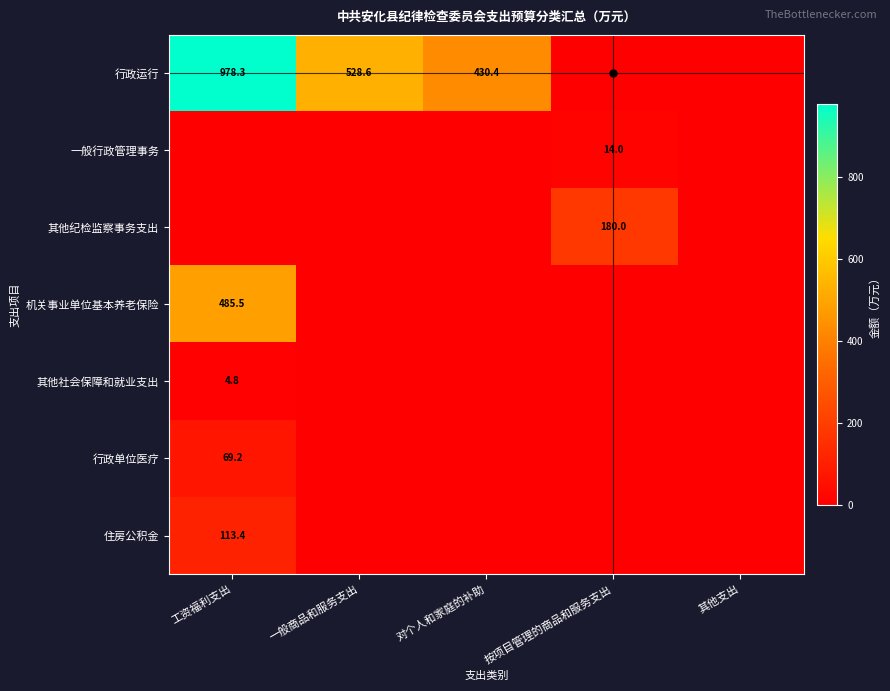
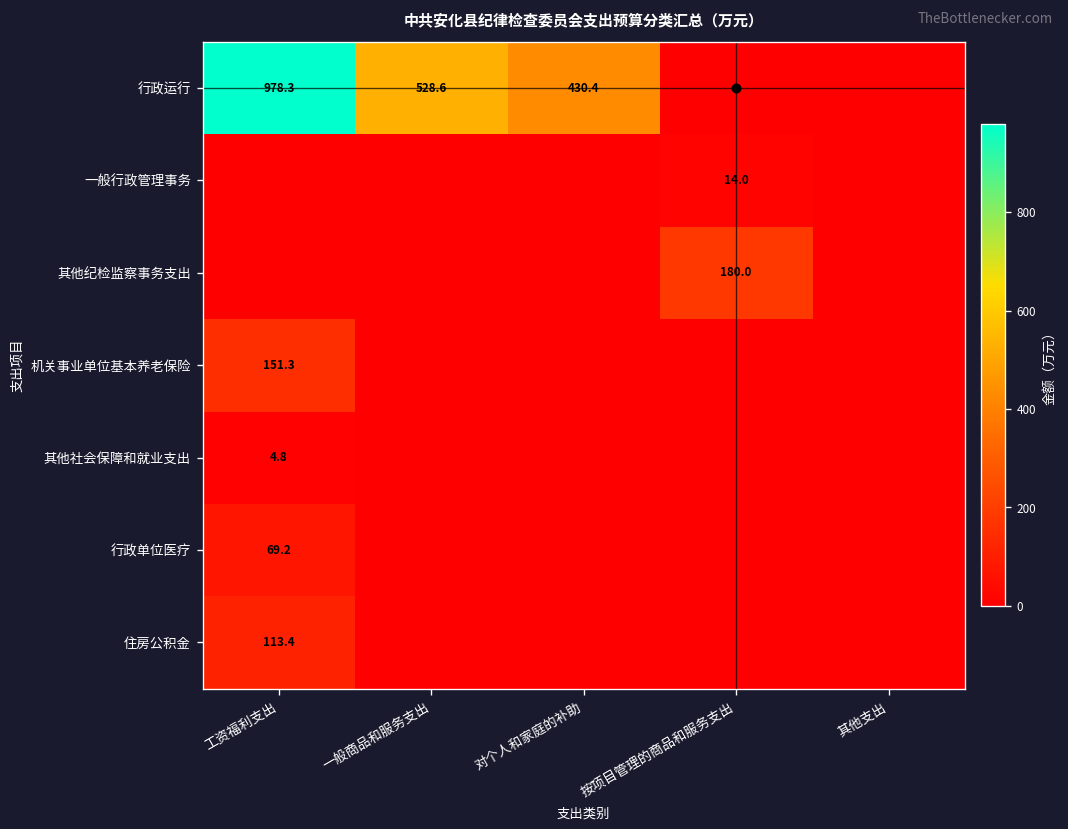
  {
    "行政运行": {
      "工资福利支出": 978.3,
      "一般商品和服务支出": 528.6,
      "对个人和家庭的补助": 430.4
    },
    "一般行政管理事务": {
      "按项目管理的商品和服务支出": 14.0
    },
    "其他纪检监察事务支出": {
      "按项目管理的商品和服务支出": 180.0
    },
    "机关事业单位基本养老保险": {
-     "工资福利支出": 485.5
+     "工资福利支出": 151.3
    },
    "其他社会保障和就业支出": {
      "工资福利支出": 4.8
    },
    "行政单位医疗": {
      "工资福利支出": 69.2
    },
    "住房公积金": {
      "工资福利支出": 113.4
    }
  }
